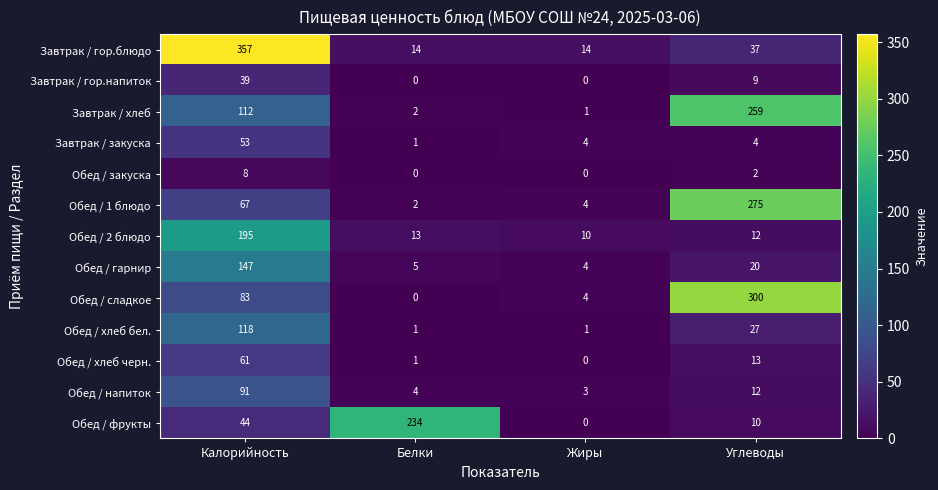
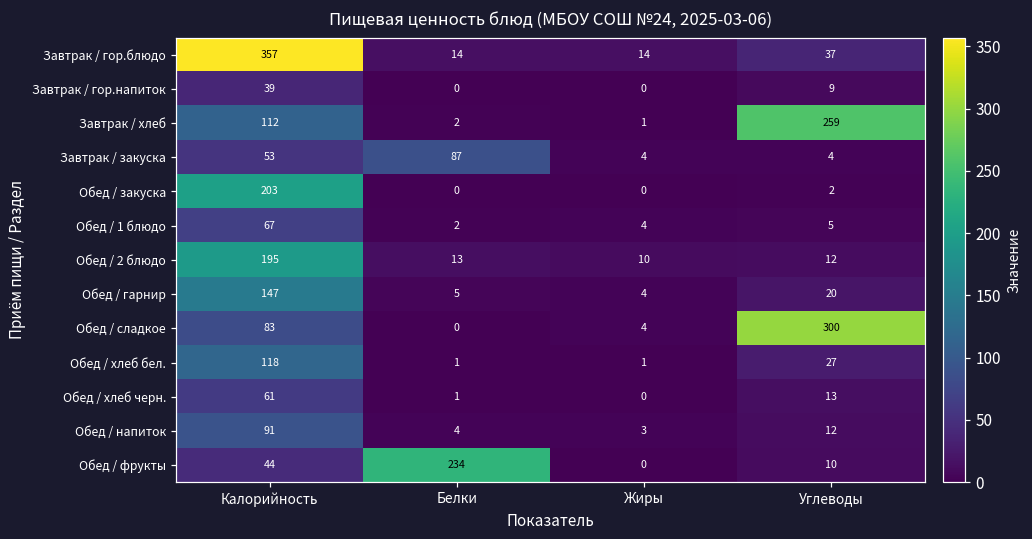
  {
    "Завтрак / гор.блюдо": {
      "Калорийность": 357,
      "Белки": 14,
      "Жиры": 14,
      "Углеводы": 37
    },
    "Завтрак / гор.напиток": {
      "Калорийность": 39,
      "Белки": 0,
      "Жиры": 0,
      "Углеводы": 9
    },
    "Завтрак / хлеб": {
      "Калорийность": 112,
      "Белки": 2,
      "Жиры": 1,
      "Углеводы": 259
    },
    "Завтрак / закуска": {
      "Калорийность": 53,
-     "Белки": 1,
+     "Белки": 87,
      "Жиры": 4,
      "Углеводы": 4
    },
    "Обед / закуска": {
-     "Калорийность": 8,
+     "Калорийность": 203,
      "Белки": 0,
      "Жиры": 0,
      "Углеводы": 2
    },
    "Обед / 1 блюдо": {
      "Калорийность": 67,
      "Белки": 2,
      "Жиры": 4,
-     "Углеводы": 275
+     "Углеводы": 5
    },
    "Обед / 2 блюдо": {
      "Калорийность": 195,
      "Белки": 13,
      "Жиры": 10,
      "Углеводы": 12
    },
    "Обед / гарнир": {
      "Калорийность": 147,
      "Белки": 5,
      "Жиры": 4,
      "Углеводы": 20
    },
    "Обед / сладкое": {
      "Калорийность": 83,
      "Белки": 0,
      "Жиры": 4,
      "Углеводы": 300
    },
    "Обед / хлеб бел.": {
      "Калорийность": 118,
      "Белки": 1,
      "Жиры": 1,
      "Углеводы": 27
    },
    "Обед / хлеб черн.": {
      "Калорийность": 61,
      "Белки": 1,
      "Жиры": 0,
      "Углеводы": 13
    },
    "Обед / напиток": {
      "Калорийность": 91,
      "Белки": 4,
      "Жиры": 3,
      "Углеводы": 12
    },
    "Обед / фрукты": {
      "Калорийность": 44,
      "Белки": 234,
      "Жиры": 0,
      "Углеводы": 10
    }
  }
